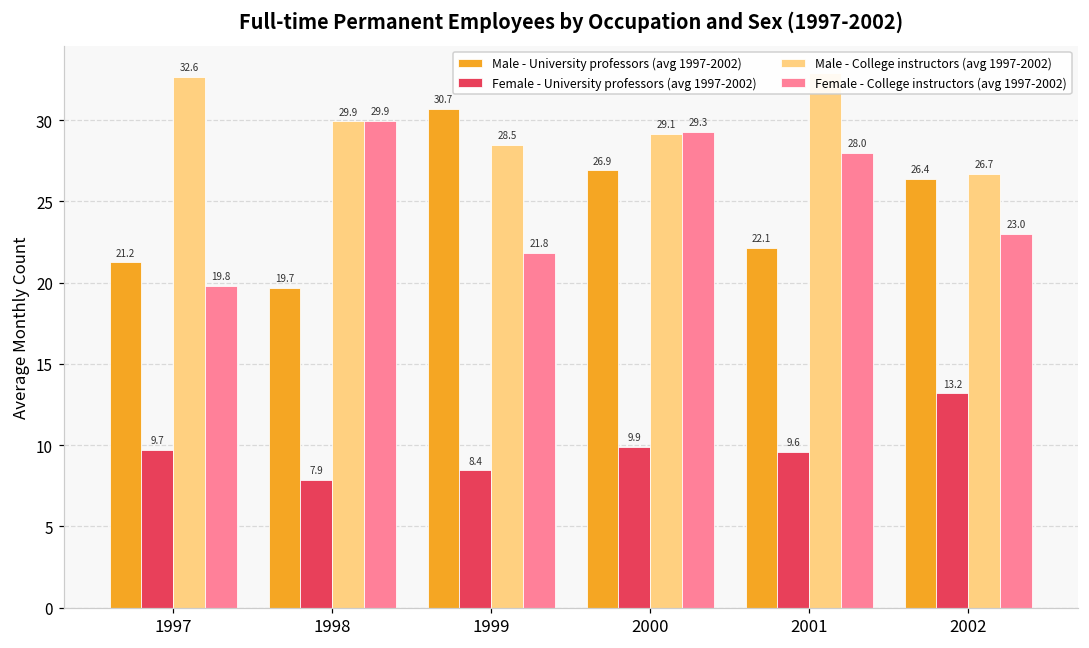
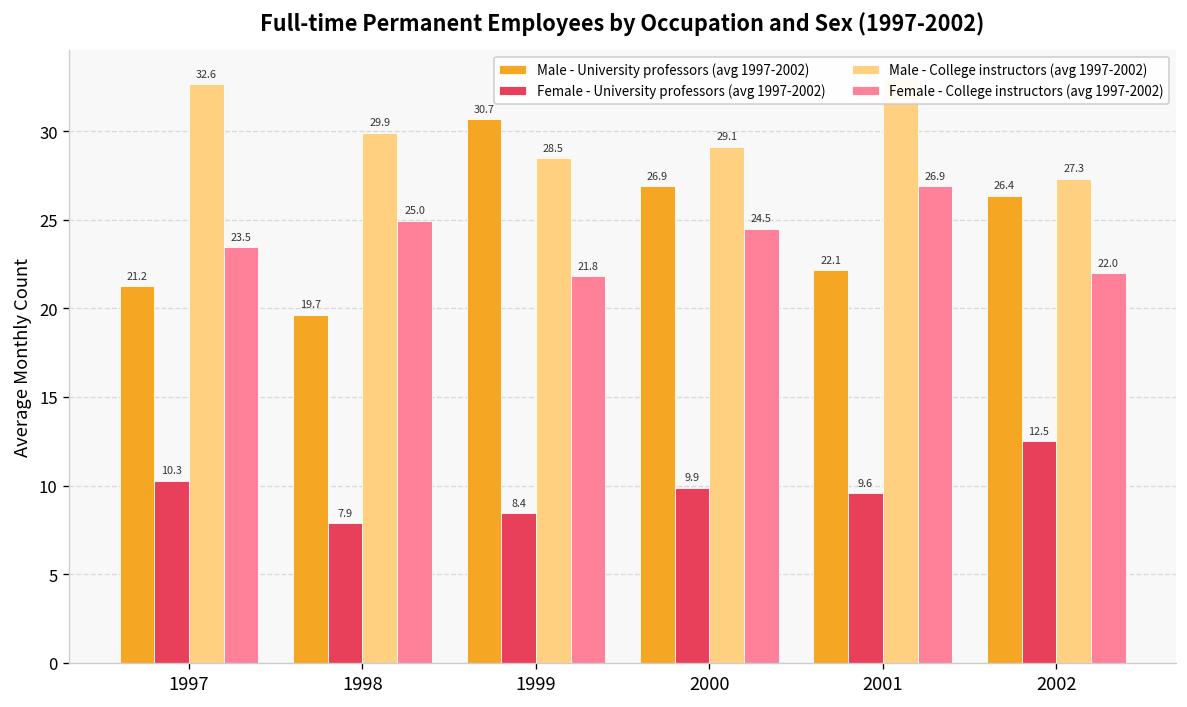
  {
    "Male - University professors (avg 1997-2002)": {
      "1997": 21.2,
      "1998": 19.7,
      "1999": 30.7,
      "2000": 26.9,
      "2001": 22.1,
      "2002": 26.4
    },
    "Female - University professors (avg 1997-2002)": {
-     "1997": 9.7,
+     "1997": 10.3,
      "1998": 7.9,
      "1999": 8.4,
      "2000": 9.9,
      "2001": 9.6,
-     "2002": 13.2
+     "2002": 12.5
    },
    "Male - College instructors (avg 1997-2002)": {
      "1997": 32.6,
      "1998": 29.9,
      "1999": 28.5,
      "2000": 29.1,
-     "2002": 26.7
+     "2002": 27.3
    },
    "Female - College instructors (avg 1997-2002)": {
-     "1997": 19.8,
-     "1998": 29.9,
+     "1997": 23.5,
+     "1998": 25.0,
      "1999": 21.8,
-     "2000": 29.3,
-     "2001": 28.0,
-     "2002": 23.0
+     "2000": 24.5,
+     "2001": 26.9,
+     "2002": 22.0
    }
  }
